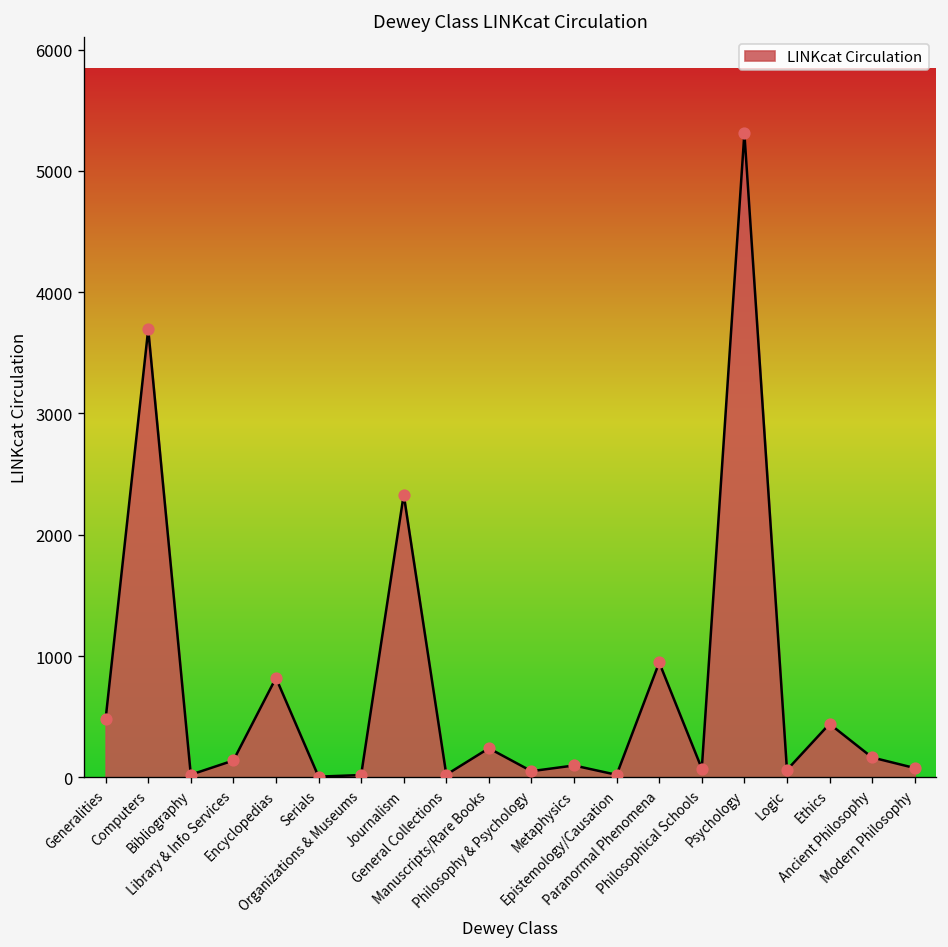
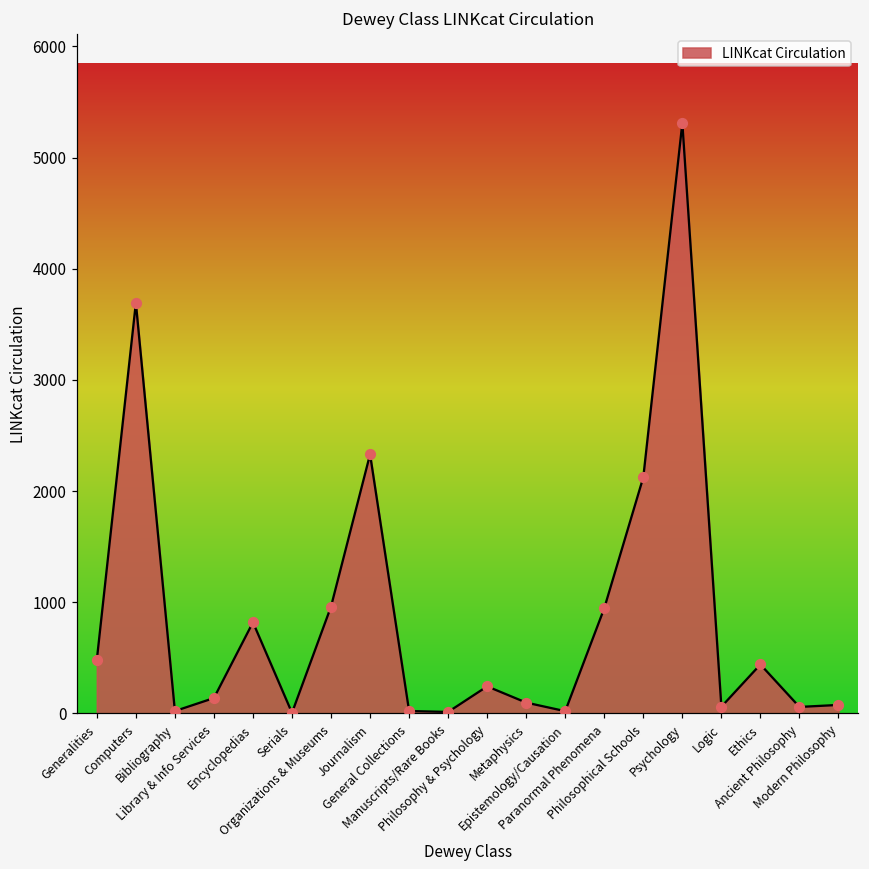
  {
    "Generalities": 480,
    "Computers": 3690,
    "Bibliography": 20,
    "Library & Info Services": 140,
    "Encyclopedias": 820,
    "Serials": 10,
-   "Organizations & Museums": 20,
+   "Organizations & Museums": 960,
    "Journalism": 2330,
    "General Collections": 20,
-   "Manuscripts/Rare Books": 240,
-   "Philosophy & Psychology": 50,
+   "Manuscripts/Rare Books": 10,
+   "Philosophy & Psychology": 240,
    "Metaphysics": 100,
    "Epistemology/Causation": 20,
    "Paranormal Phenomena": 950,
-   "Philosophical Schools": 70,
+   "Philosophical Schools": 2130,
    "Psychology": 5310,
    "Logic": 60,
    "Ethics": 440,
-   "Ancient Philosophy": 160,
+   "Ancient Philosophy": 60,
    "Modern Philosophy": 80
  }
